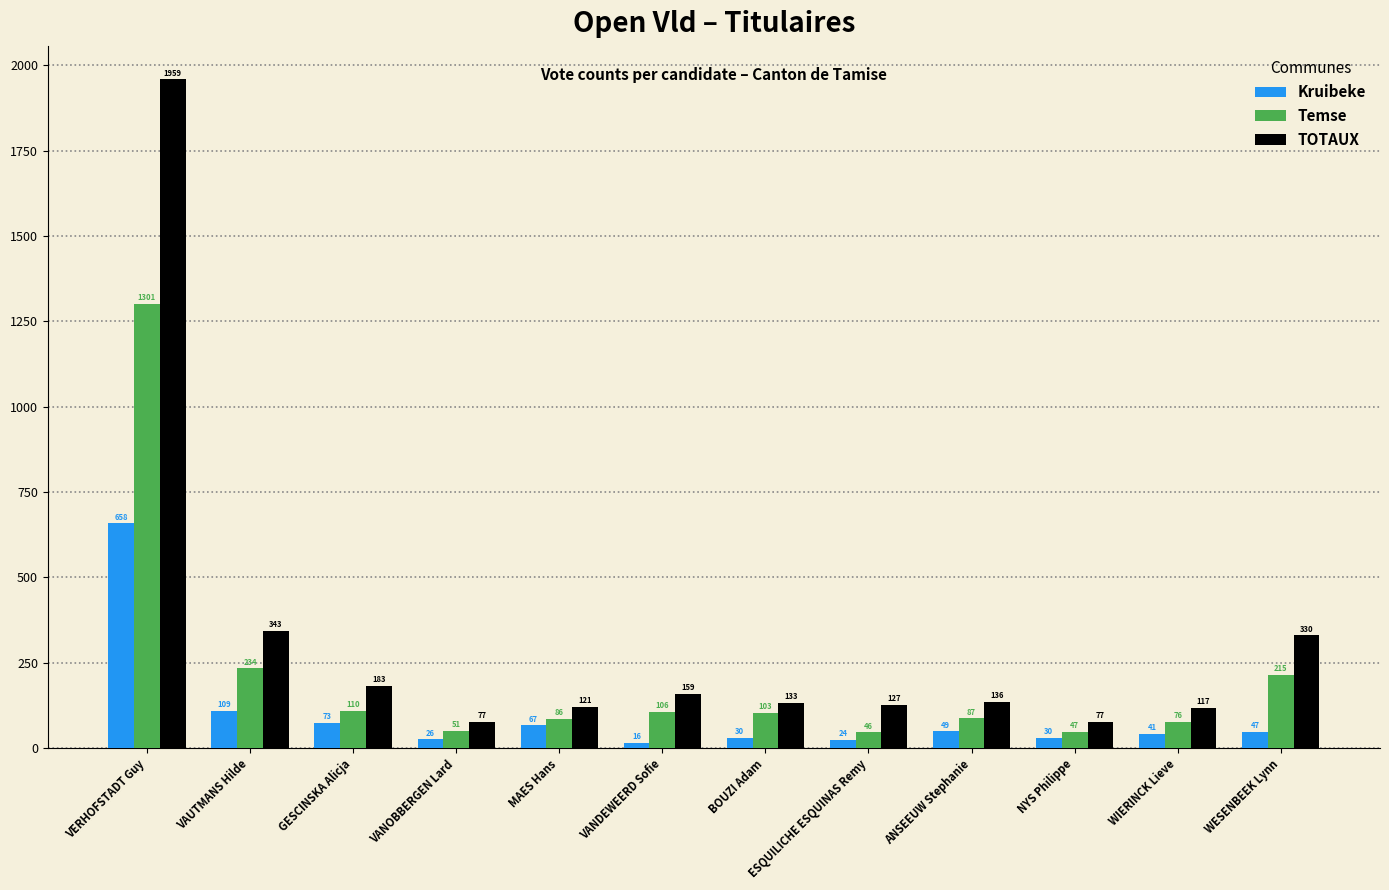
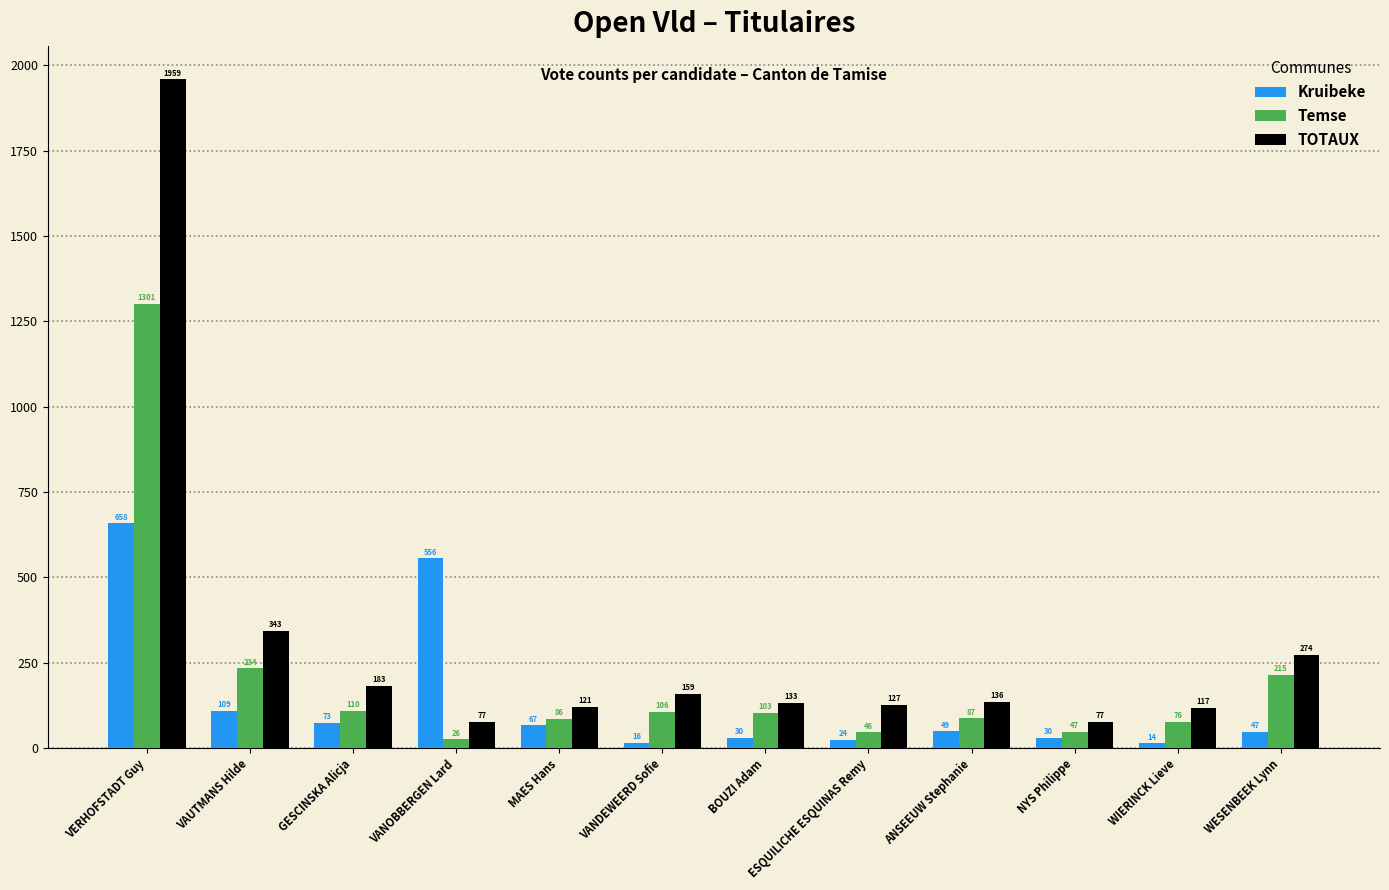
  {
    "Kruibeke": {
      "VERHOFSTADT Guy": 658,
      "VAUTMANS Hilde": 109,
      "GESCINSKA Alicja": 73,
-     "VANOBBERGEN Lard": 26,
+     "VANOBBERGEN Lard": 556,
      "MAES Hans": 67,
      "VANDEWEERD Sofie": 16,
      "BOUZI Adam": 30,
      "ESQUILICHE ESQUINAS Remy": 24,
      "ANSEEUW Stephanie": 49,
      "NYS Philippe": 30,
-     "WIERINCK Lieve": 41,
+     "WIERINCK Lieve": 14,
      "WESENBEEK Lynn": 47
    },
    "Temse": {
      "VERHOFSTADT Guy": 1301,
      "VAUTMANS Hilde": 234,
      "GESCINSKA Alicja": 110,
-     "VANOBBERGEN Lard": 51,
+     "VANOBBERGEN Lard": 26,
      "MAES Hans": 86,
      "VANDEWEERD Sofie": 106,
      "BOUZI Adam": 103,
      "ESQUILICHE ESQUINAS Remy": 46,
      "ANSEEUW Stephanie": 87,
      "NYS Philippe": 47,
      "WIERINCK Lieve": 76,
      "WESENBEEK Lynn": 215
    },
    "TOTAUX": {
      "VERHOFSTADT Guy": 1959,
      "VAUTMANS Hilde": 343,
      "GESCINSKA Alicja": 183,
      "VANOBBERGEN Lard": 77,
      "MAES Hans": 121,
      "VANDEWEERD Sofie": 159,
      "BOUZI Adam": 133,
      "ESQUILICHE ESQUINAS Remy": 127,
      "ANSEEUW Stephanie": 136,
      "NYS Philippe": 77,
      "WIERINCK Lieve": 117,
-     "WESENBEEK Lynn": 330
+     "WESENBEEK Lynn": 274
    }
  }
